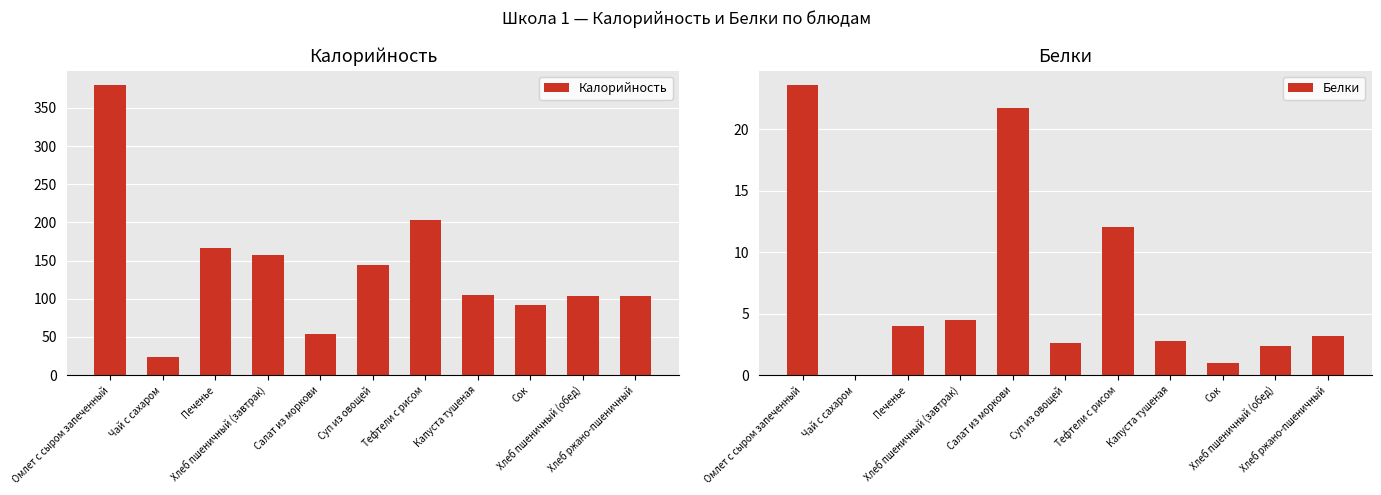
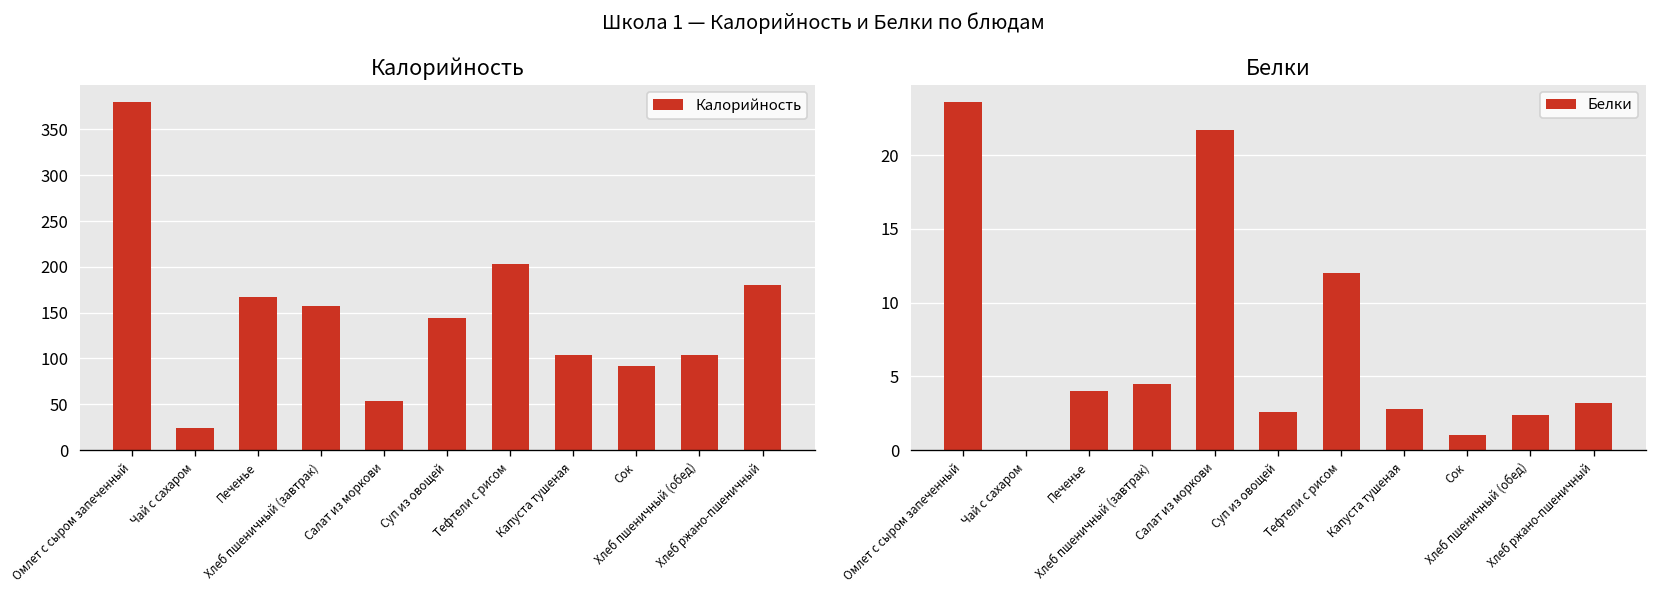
  {
    "Калорийность": {
      "Омлет с сыром запеченный": 380,
      "Чай с сахаром": 20,
      "Печенье": 170,
      "Хлеб пшеничный (завтрак)": 160,
      "Салат из моркови": 50,
      "Суп из овощей": 140,
      "Тефтели с рисом": 200,
      "Капуста тушеная": 100,
      "Сок": 90,
      "Хлеб пшеничный (обед)": 100,
-     "Хлеб ржано-пшеничный": 100
+     "Хлеб ржано-пшеничный": 180
    },
    "Белки": {
      "Омлет с сыром запеченный": 23.6,
      "Чай с сахаром": 0.0,
      "Печенье": 4.0,
      "Хлеб пшеничный (завтрак)": 4.5,
      "Салат из моркови": 21.7,
      "Суп из овощей": 2.6,
      "Тефтели с рисом": 12.0,
      "Капуста тушеная": 2.8,
      "Сок": 1.0,
      "Хлеб пшеничный (обед)": 2.4,
      "Хлеб ржано-пшеничный": 3.2
    }
  }
